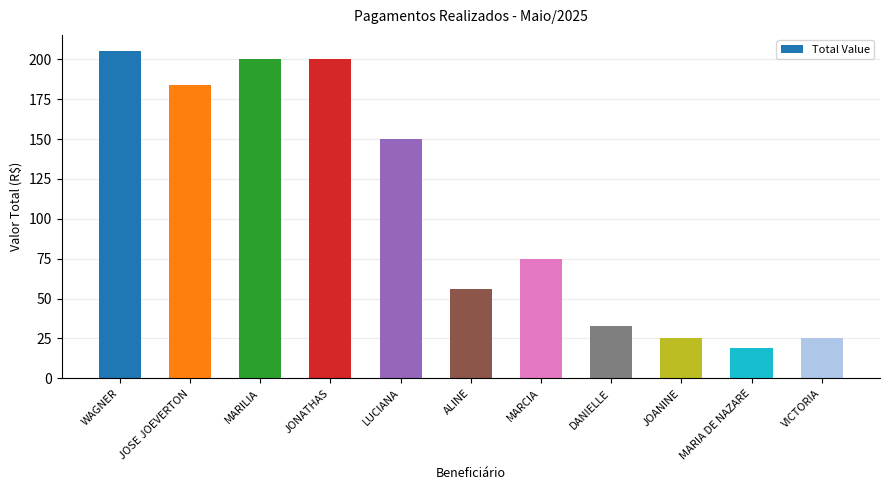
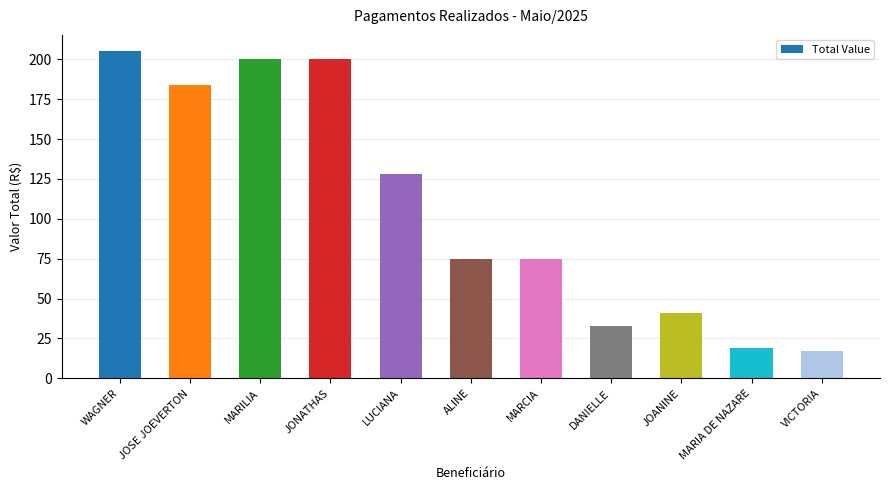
  {
    "WAGNER": 205,
    "JOSE JOEVERTON": 184,
    "MARILIA": 200,
    "JONATHAS": 200,
-   "LUCIANA": 150,
-   "ALINE": 56,
+   "LUCIANA": 128,
+   "ALINE": 75,
    "MARCIA": 75,
    "DANIELLE": 33,
-   "JOANINE": 25,
+   "JOANINE": 41,
    "MARIA DE NAZARE": 19,
-   "VICTORIA": 25
+   "VICTORIA": 17
  }
